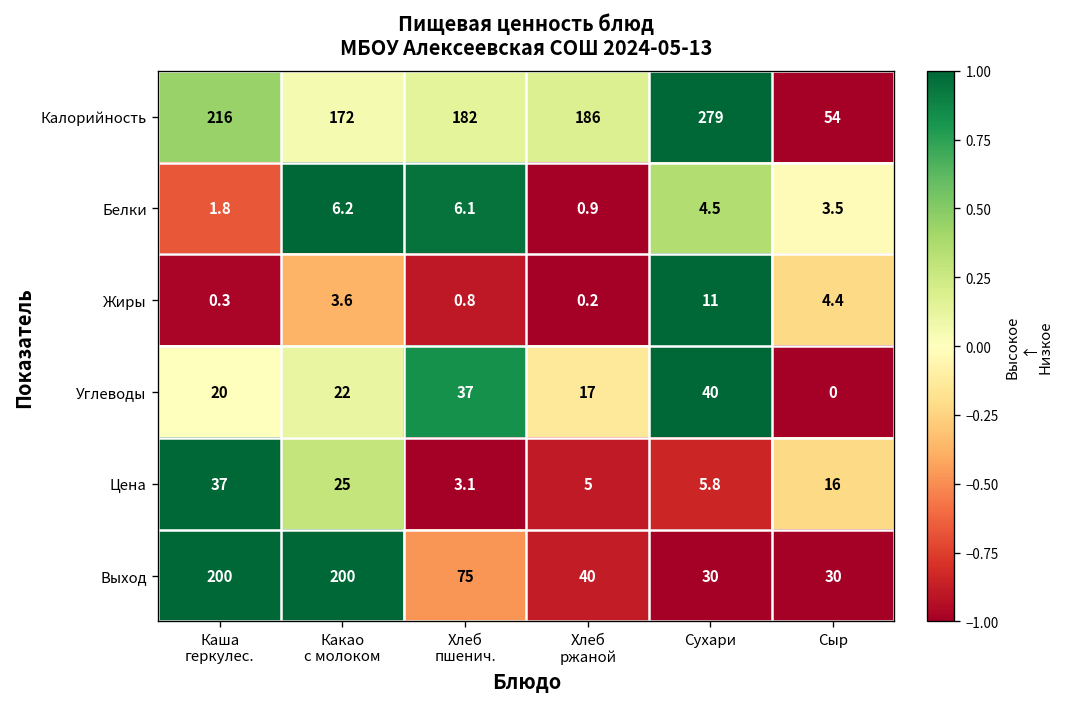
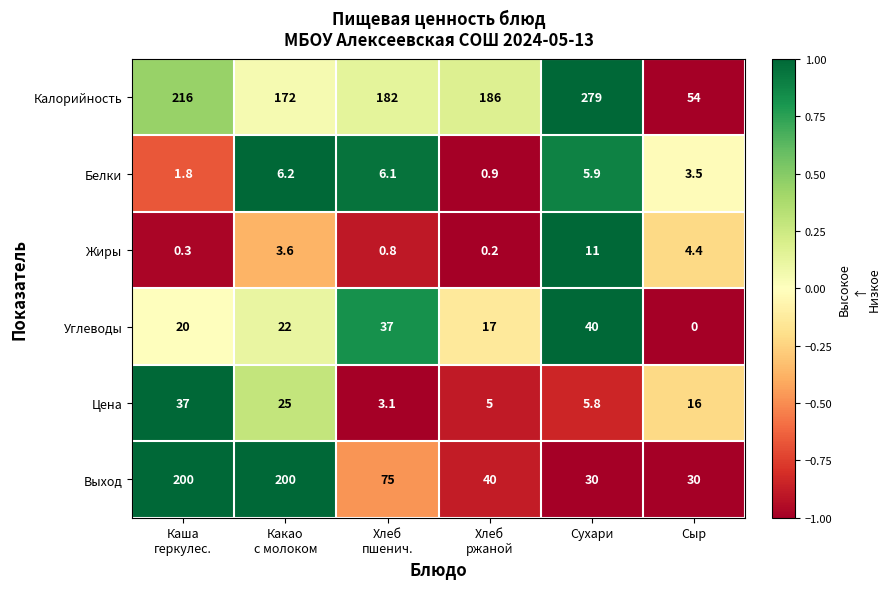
  {
    "Калорийность": {
      "Каша геркулес.": 216,
      "Какао с молоком": 172,
      "Хлеб пшенич.": 182,
      "Хлеб ржаной": 186,
      "Сухари": 279,
      "Сыр": 54
    },
    "Белки": {
      "Каша геркулес.": 1.8,
      "Какао с молоком": 6.2,
      "Хлеб пшенич.": 6.1,
      "Хлеб ржаной": 0.9,
-     "Сухари": 4.5,
+     "Сухари": 5.9,
      "Сыр": 3.5
    },
    "Жиры": {
      "Каша геркулес.": 0.3,
      "Какао с молоком": 3.6,
      "Хлеб пшенич.": 0.8,
      "Хлеб ржаной": 0.2,
      "Сухари": 11,
      "Сыр": 4.4
    },
    "Углеводы": {
      "Каша геркулес.": 20,
      "Какао с молоком": 22,
      "Хлеб пшенич.": 37,
      "Хлеб ржаной": 17,
      "Сухари": 40,
      "Сыр": 0
    },
    "Цена": {
      "Каша геркулес.": 37,
      "Какао с молоком": 25,
      "Хлеб пшенич.": 3.1,
      "Хлеб ржаной": 5,
      "Сухари": 5.8,
      "Сыр": 16
    },
    "Выход": {
      "Каша геркулес.": 200,
      "Какао с молоком": 200,
      "Хлеб пшенич.": 75,
      "Хлеб ржаной": 40,
      "Сухари": 30,
      "Сыр": 30
    }
  }
